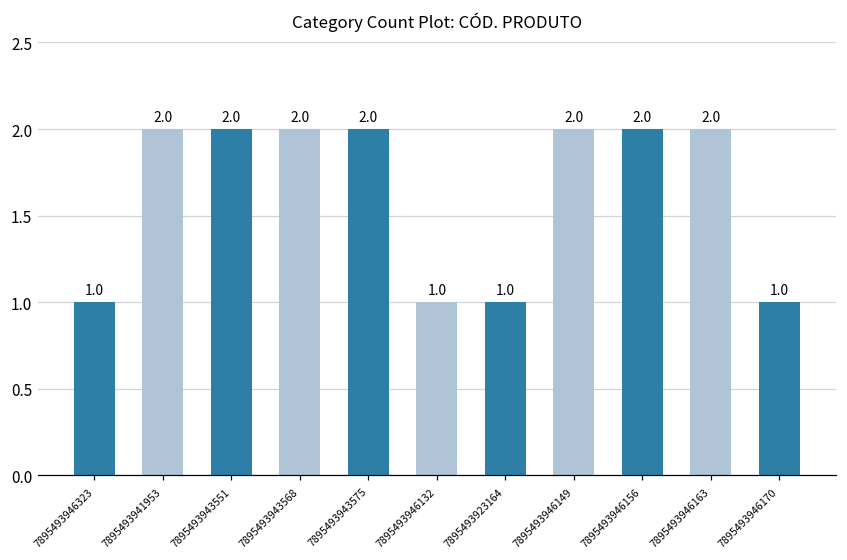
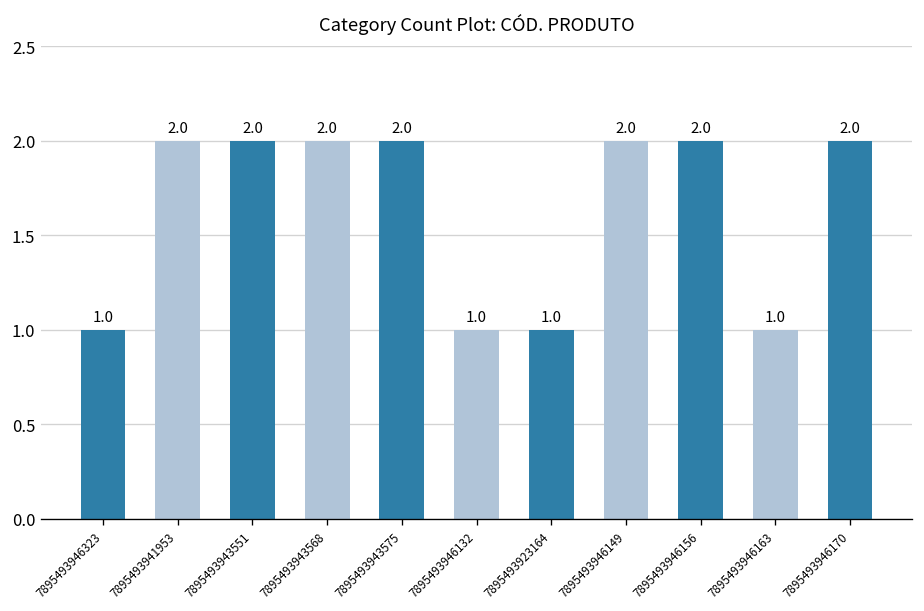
  {
    "7895493946323": 1.0,
    "7895493941953": 2.0,
    "7895493943551": 2.0,
    "7895493943568": 2.0,
    "7895493943575": 2.0,
    "7895493946132": 1.0,
    "7895493923164": 1.0,
    "7895493946149": 2.0,
    "7895493946156": 2.0,
-   "7895493946163": 2.0,
-   "7895493946170": 1.0
+   "7895493946163": 1.0,
+   "7895493946170": 2.0
  }
